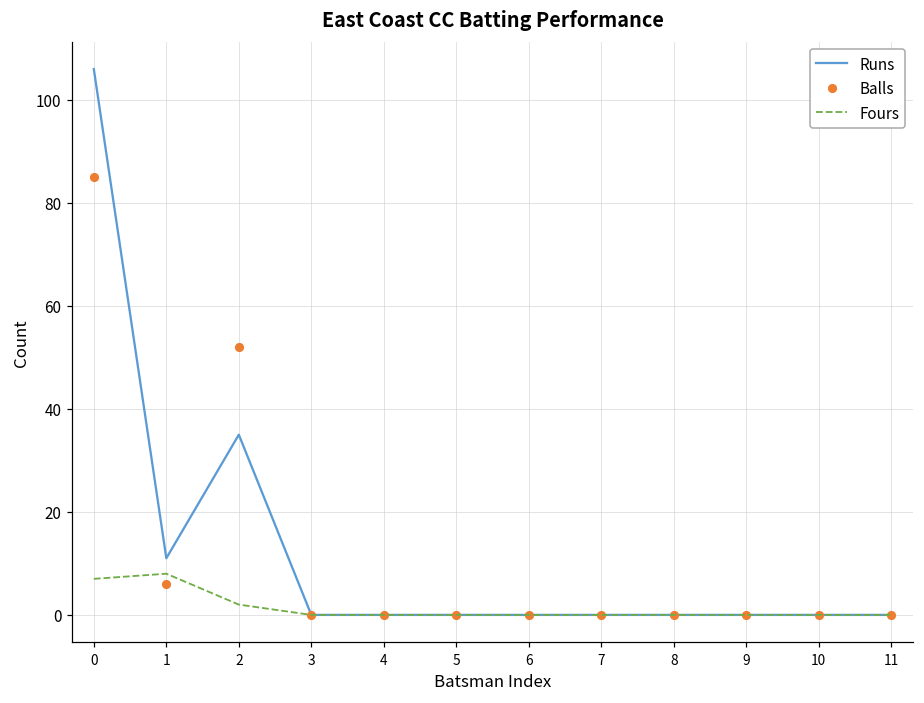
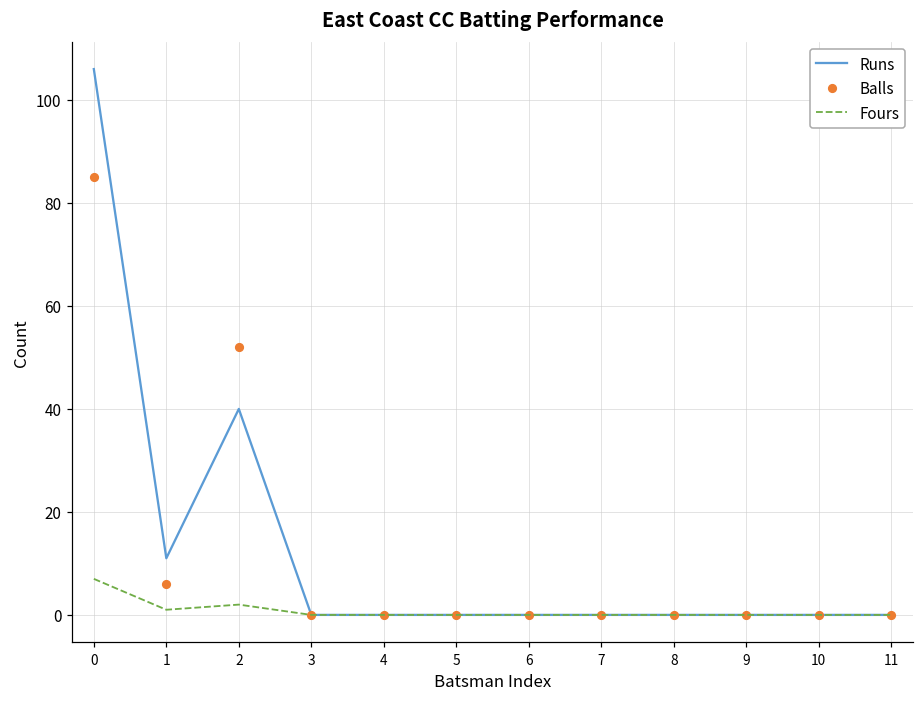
  {
    "Runs": {
      "0": 106,
      "1": 11,
-     "2": 35
+     "2": 40
    },
    "Balls": {
      "0": 85,
      "1": 6,
      "2": 52
    },
    "Fours": {
      "0": 7,
-     "1": 8,
+     "1": 1,
      "2": 2
    }
  }
